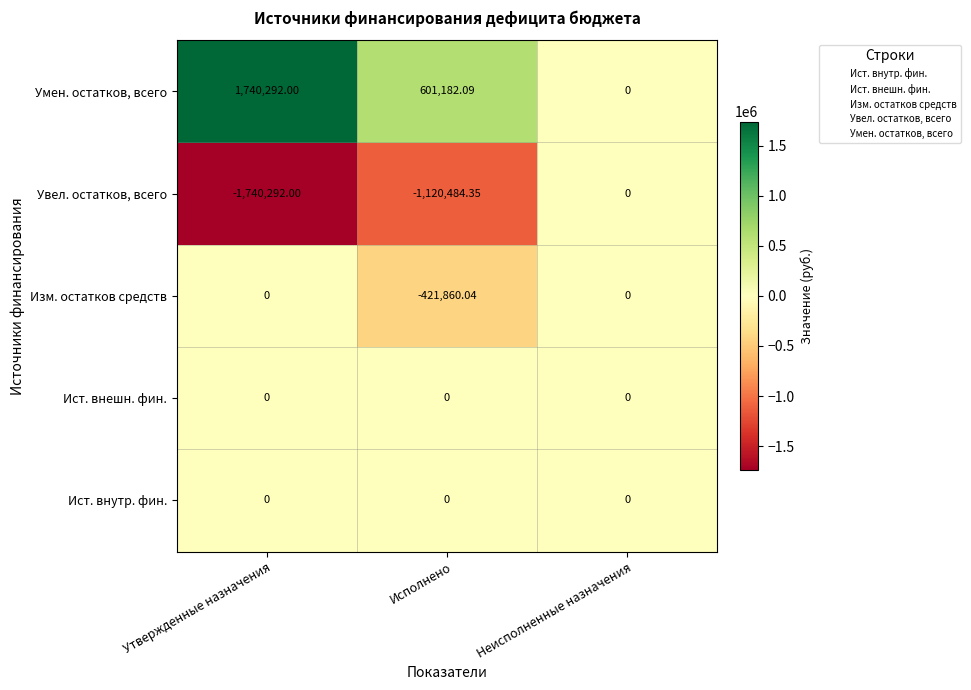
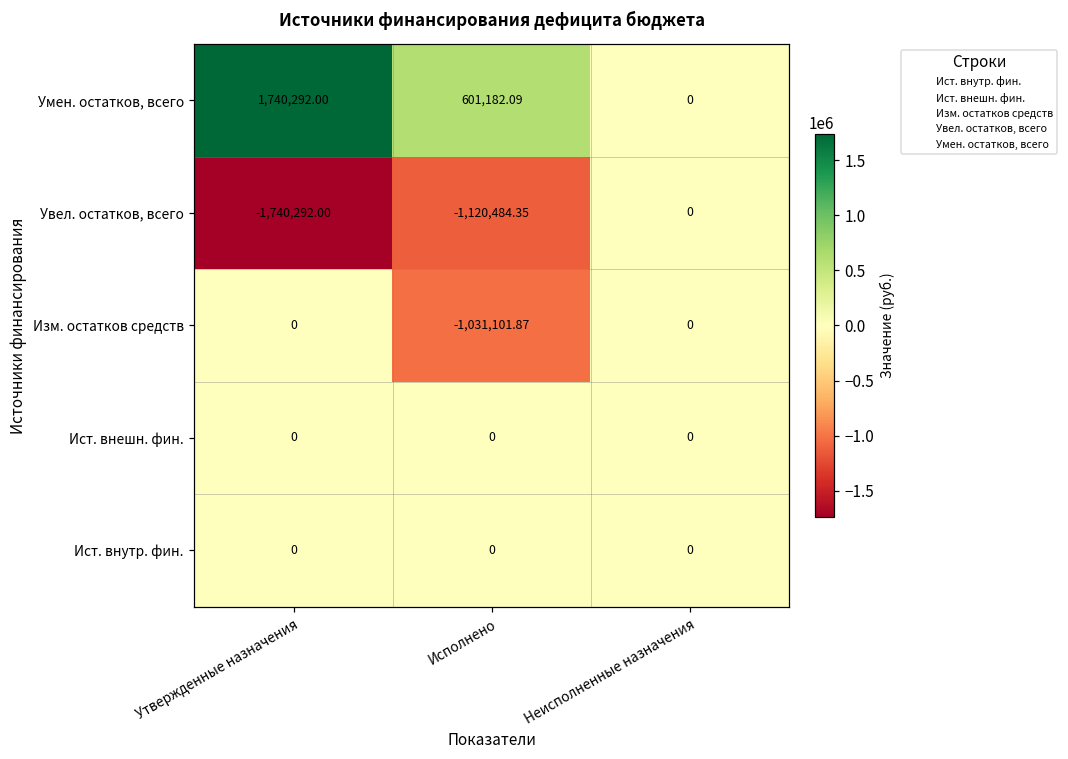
  {
    "Умен. остатков, всего": {
      "Утвержденные назначения": "1,740,292.00",
      "Исполнено": "601,182.09",
      "Неисполненные назначения": "0"
    },
    "Увел. остатков, всего": {
      "Утвержденные назначения": "-1,740,292.00",
      "Исполнено": "-1,120,484.35",
      "Неисполненные назначения": "0"
    },
    "Изм. остатков средств": {
      "Утвержденные назначения": "0",
-     "Исполнено": "-421,860.04",
+     "Исполнено": "-1,031,101.87",
      "Неисполненные назначения": "0"
    },
    "Ист. внешн. фин.": {
      "Утвержденные назначения": "0",
      "Исполнено": "0",
      "Неисполненные назначения": "0"
    },
    "Ист. внутр. фин.": {
      "Утвержденные назначения": "0",
      "Исполнено": "0",
      "Неисполненные назначения": "0"
    }
  }
